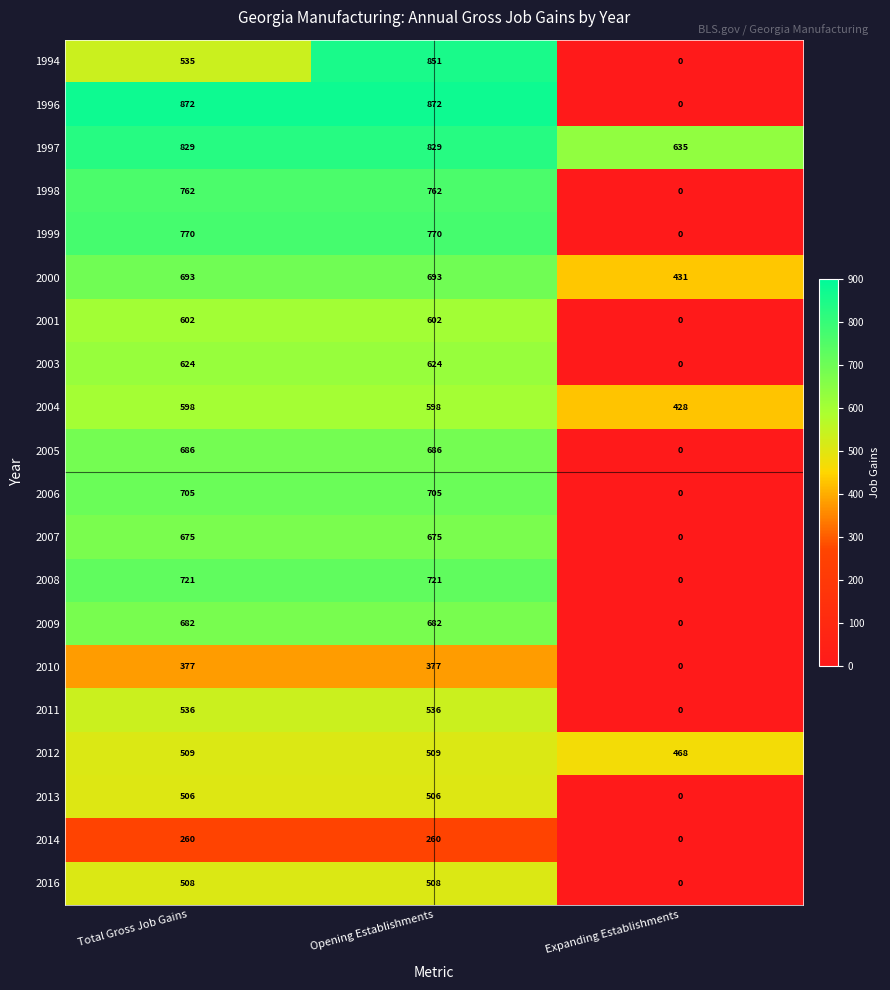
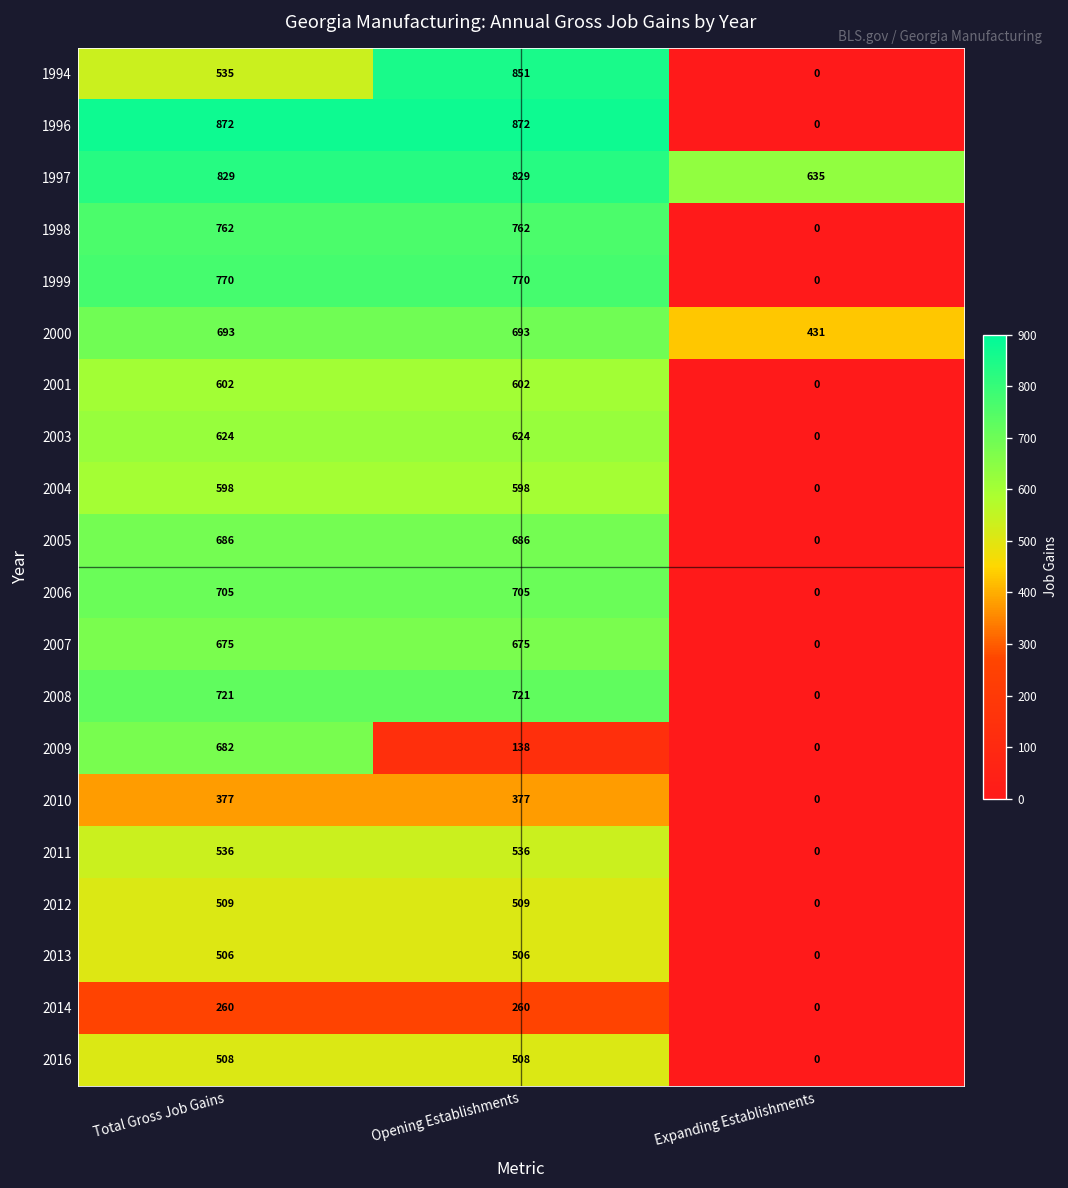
  {
    "1994": {
      "Total Gross Job Gains": 535,
      "Opening Establishments": 851,
      "Expanding Establishments": 0
    },
    "1996": {
      "Total Gross Job Gains": 872,
      "Opening Establishments": 872,
      "Expanding Establishments": 0
    },
    "1997": {
      "Total Gross Job Gains": 829,
      "Opening Establishments": 829,
      "Expanding Establishments": 635
    },
    "1998": {
      "Total Gross Job Gains": 762,
      "Opening Establishments": 762,
      "Expanding Establishments": 0
    },
    "1999": {
      "Total Gross Job Gains": 770,
      "Opening Establishments": 770,
      "Expanding Establishments": 0
    },
    "2000": {
      "Total Gross Job Gains": 693,
      "Opening Establishments": 693,
      "Expanding Establishments": 431
    },
    "2001": {
      "Total Gross Job Gains": 602,
      "Opening Establishments": 602,
      "Expanding Establishments": 0
    },
    "2003": {
      "Total Gross Job Gains": 624,
      "Opening Establishments": 624,
      "Expanding Establishments": 0
    },
    "2004": {
      "Total Gross Job Gains": 598,
      "Opening Establishments": 598,
-     "Expanding Establishments": 428
+     "Expanding Establishments": 0
    },
    "2005": {
      "Total Gross Job Gains": 686,
      "Opening Establishments": 686,
      "Expanding Establishments": 0
    },
    "2006": {
      "Total Gross Job Gains": 705,
      "Opening Establishments": 705,
      "Expanding Establishments": 0
    },
    "2007": {
      "Total Gross Job Gains": 675,
      "Opening Establishments": 675,
      "Expanding Establishments": 0
    },
    "2008": {
      "Total Gross Job Gains": 721,
      "Opening Establishments": 721,
      "Expanding Establishments": 0
    },
    "2009": {
      "Total Gross Job Gains": 682,
-     "Opening Establishments": 682,
+     "Opening Establishments": 138,
      "Expanding Establishments": 0
    },
    "2010": {
      "Total Gross Job Gains": 377,
      "Opening Establishments": 377,
      "Expanding Establishments": 0
    },
    "2011": {
      "Total Gross Job Gains": 536,
      "Opening Establishments": 536,
      "Expanding Establishments": 0
    },
    "2012": {
      "Total Gross Job Gains": 509,
      "Opening Establishments": 509,
-     "Expanding Establishments": 468
+     "Expanding Establishments": 0
    },
    "2013": {
      "Total Gross Job Gains": 506,
      "Opening Establishments": 506,
      "Expanding Establishments": 0
    },
    "2014": {
      "Total Gross Job Gains": 260,
      "Opening Establishments": 260,
      "Expanding Establishments": 0
    },
    "2016": {
      "Total Gross Job Gains": 508,
      "Opening Establishments": 508,
      "Expanding Establishments": 0
    }
  }
